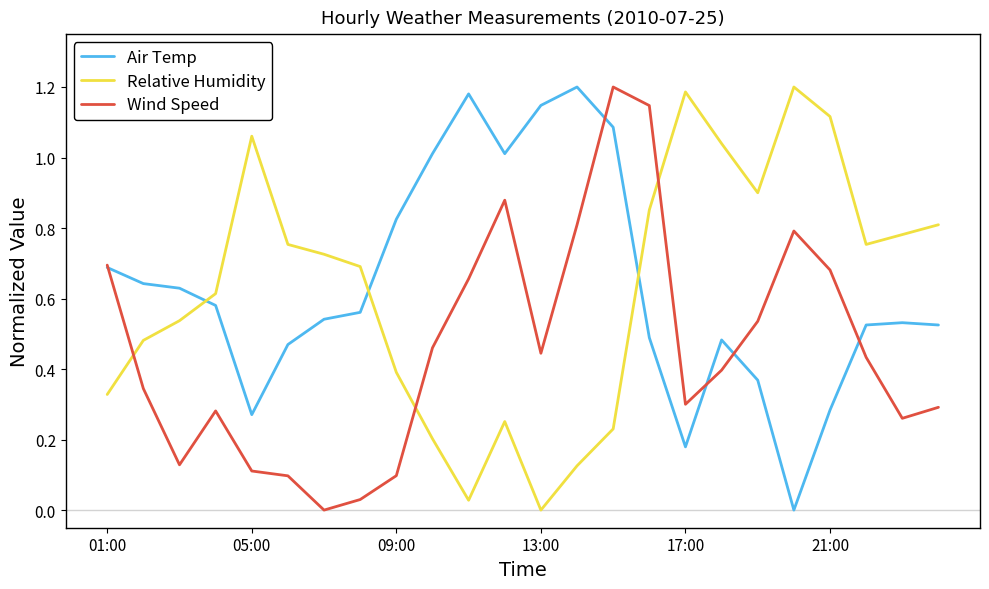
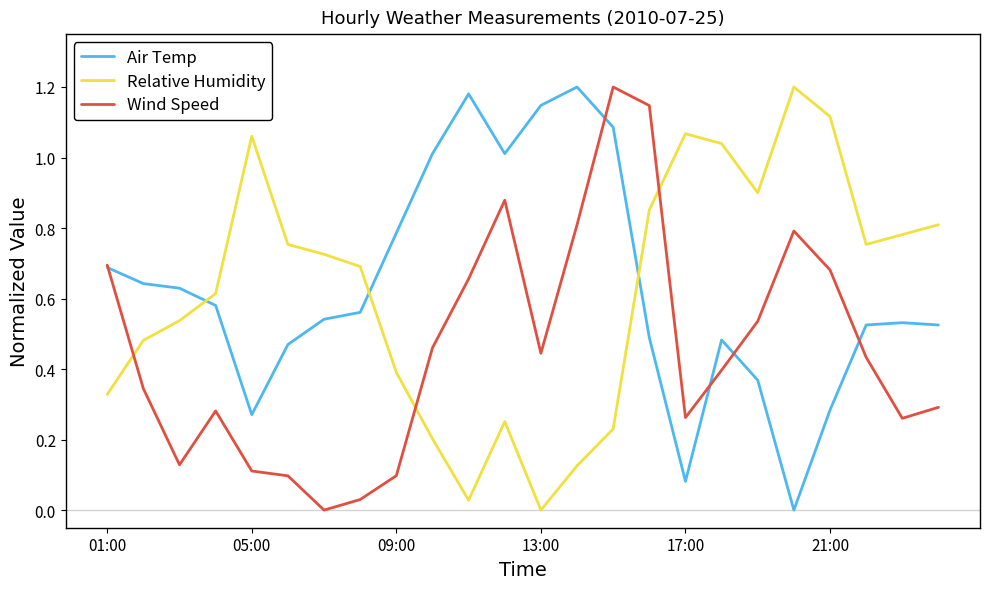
  {
    "Air Temp": {
      "05:00": 0.27,
-     "09:00": 0.82,
+     "09:00": 0.79,
      "13:00": 1.15,
-     "17:00": 0.18,
+     "17:00": 0.08,
      "21:00": 0.28
    },
    "Relative Humidity": {
      "01:00": 0.33,
      "05:00": 1.06,
      "09:00": 0.39,
      "13:00": 0.00,
-     "17:00": 1.19,
+     "17:00": 1.07,
      "21:00": 1.12
    },
    "Wind Speed": {
      "05:00": 0.11,
      "09:00": 0.10,
      "13:00": 0.44,
-     "17:00": 0.30,
+     "17:00": 0.26,
      "21:00": 0.68
    }
  }
